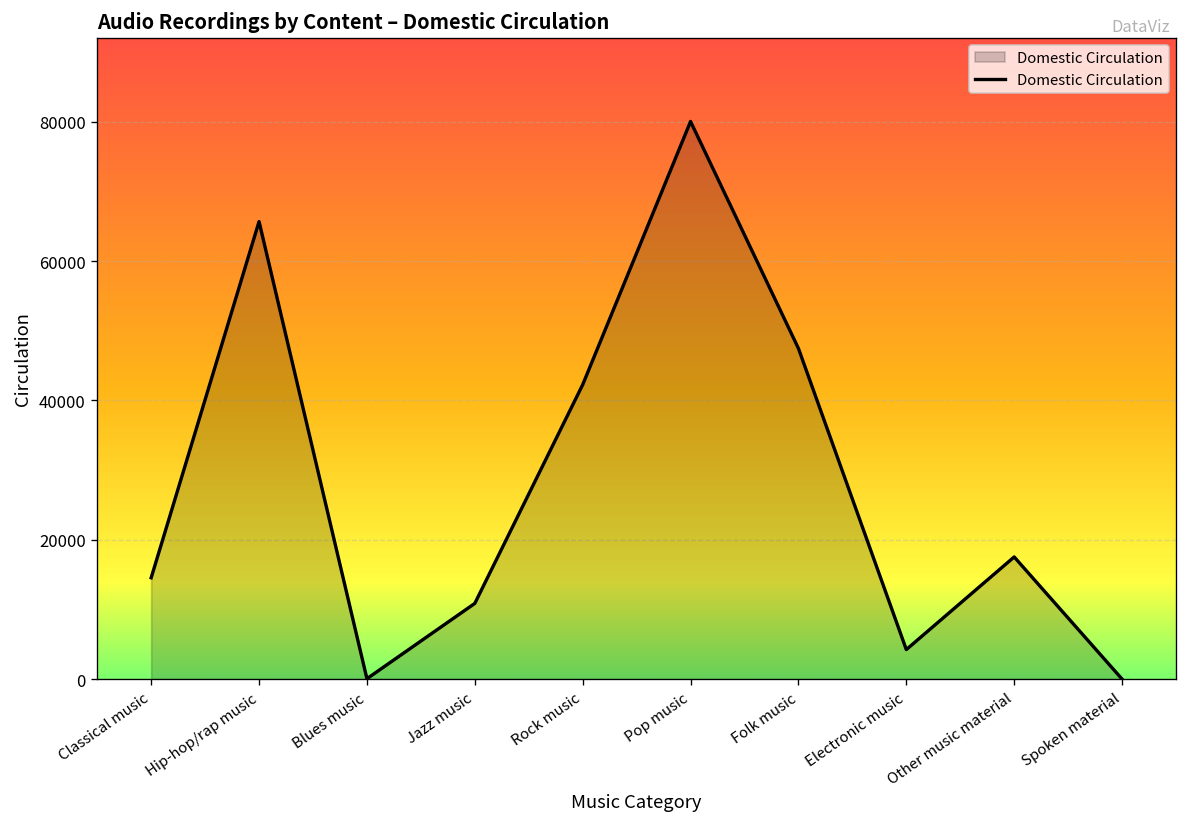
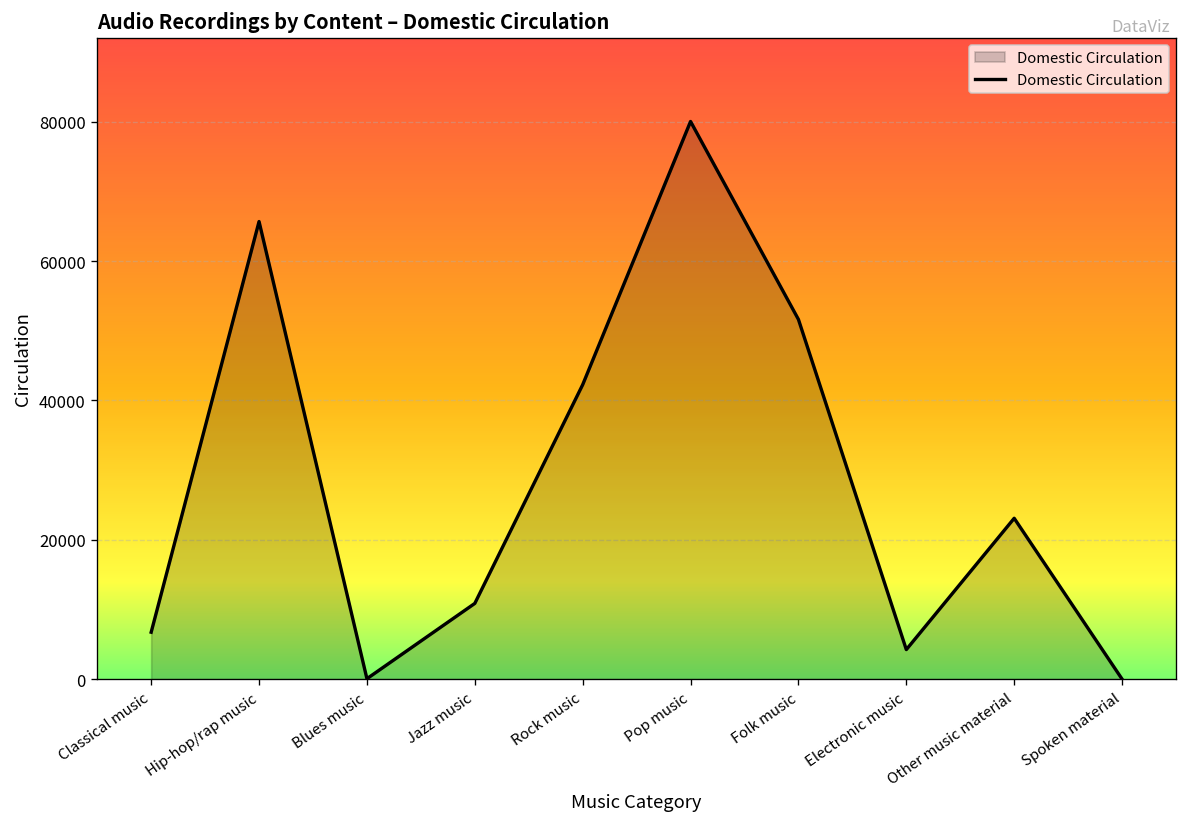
  {
-   "Classical music": 15000,
+   "Classical music": 7000,
    "Hip-hop/rap music": 66000,
    "Blues music": 0,
    "Jazz music": 11000,
    "Rock music": 42000,
    "Pop music": 80000,
-   "Folk music": 47000,
+   "Folk music": 52000,
    "Electronic music": 4000,
-   "Other music material": 18000,
+   "Other music material": 23000,
    "Spoken material": 0
  }
